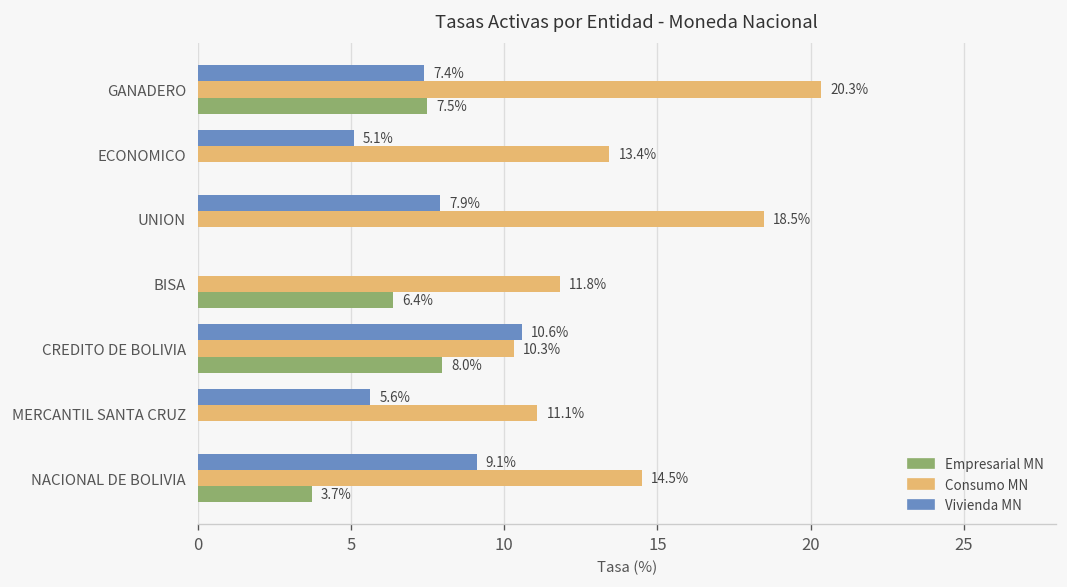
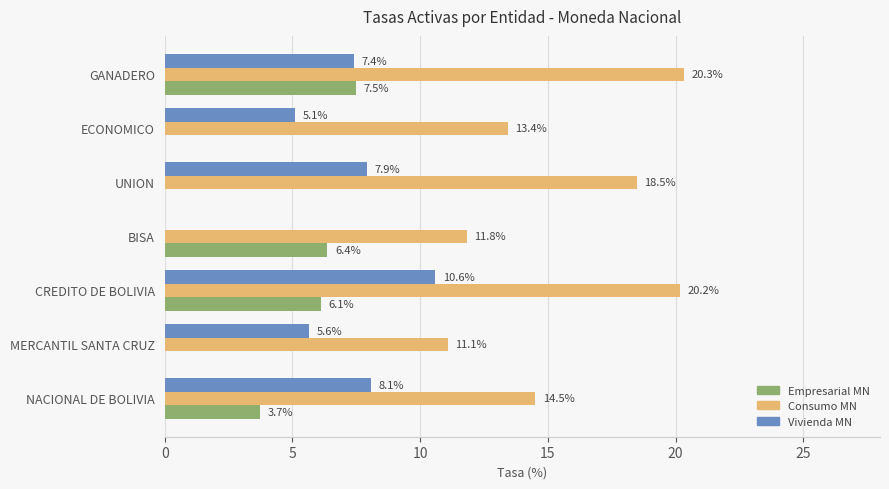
  {
    "Empresarial MN": {
      "GANADERO": "7.5%",
      "BISA": "6.4%",
-     "CREDITO DE BOLIVIA": "8.0%",
+     "CREDITO DE BOLIVIA": "6.1%",
      "NACIONAL DE BOLIVIA": "3.7%"
    },
    "Consumo MN": {
      "GANADERO": "20.3%",
      "ECONOMICO": "13.4%",
      "UNION": "18.5%",
      "BISA": "11.8%",
-     "CREDITO DE BOLIVIA": "10.3%",
+     "CREDITO DE BOLIVIA": "20.2%",
      "MERCANTIL SANTA CRUZ": "11.1%",
      "NACIONAL DE BOLIVIA": "14.5%"
    },
    "Vivienda MN": {
      "GANADERO": "7.4%",
      "ECONOMICO": "5.1%",
      "UNION": "7.9%",
      "CREDITO DE BOLIVIA": "10.6%",
      "MERCANTIL SANTA CRUZ": "5.6%",
-     "NACIONAL DE BOLIVIA": "9.1%"
+     "NACIONAL DE BOLIVIA": "8.1%"
    }
  }
